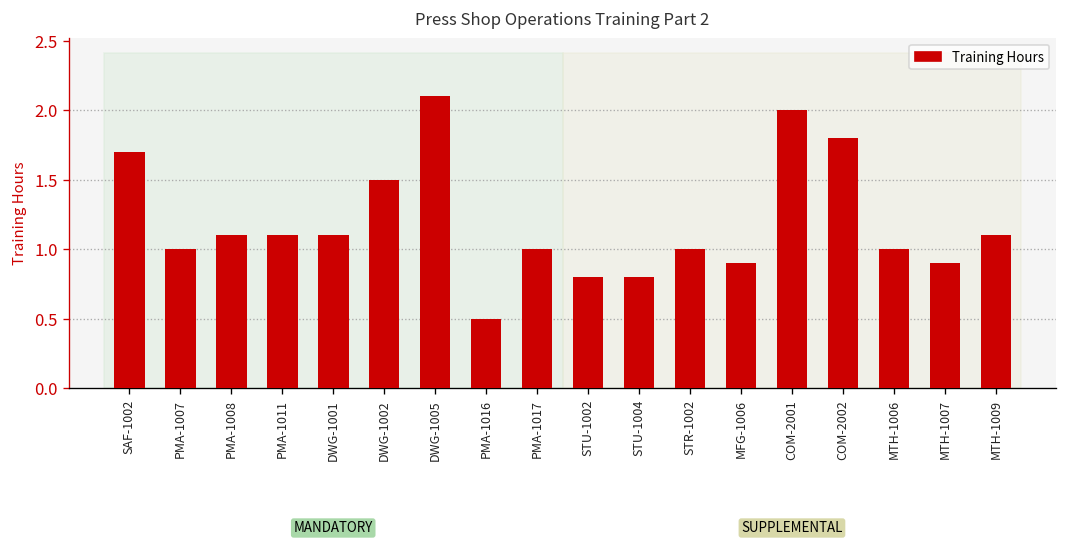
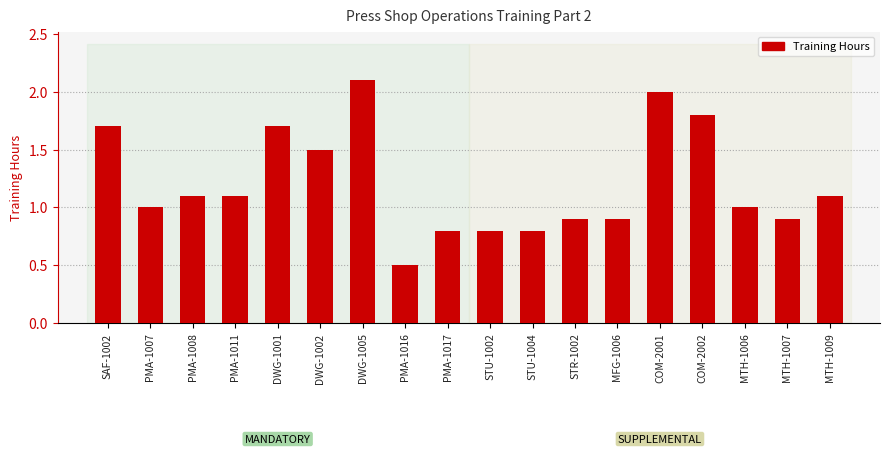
  {
    "SAF-1002": 1.7,
    "PMA-1007": 1.0,
    "PMA-1008": 1.1,
    "PMA-1011": 1.1,
-   "DWG-1001": 1.1,
+   "DWG-1001": 1.7,
    "DWG-1002": 1.5,
    "DWG-1005": 2.1,
    "PMA-1016": 0.5,
-   "PMA-1017": 1.0,
+   "PMA-1017": 0.8,
    "STU-1002": 0.8,
    "STU-1004": 0.8,
-   "STR-1002": 1.0,
+   "STR-1002": 0.9,
    "MFG-1006": 0.9,
    "COM-2001": 2.0,
    "COM-2002": 1.8,
    "MTH-1006": 1.0,
    "MTH-1007": 0.9,
    "MTH-1009": 1.1
  }
